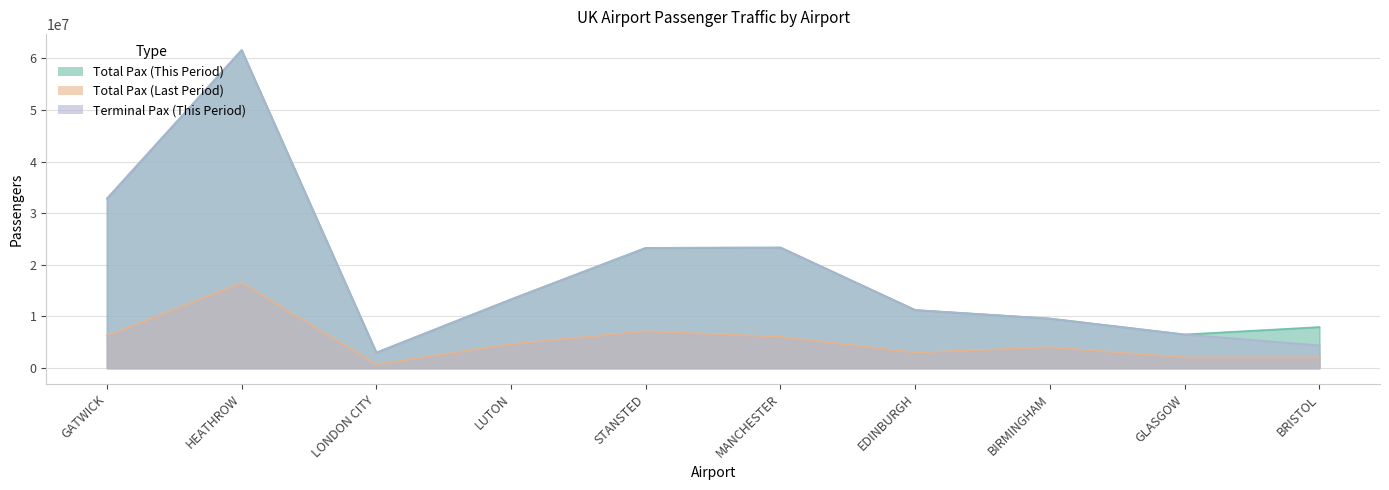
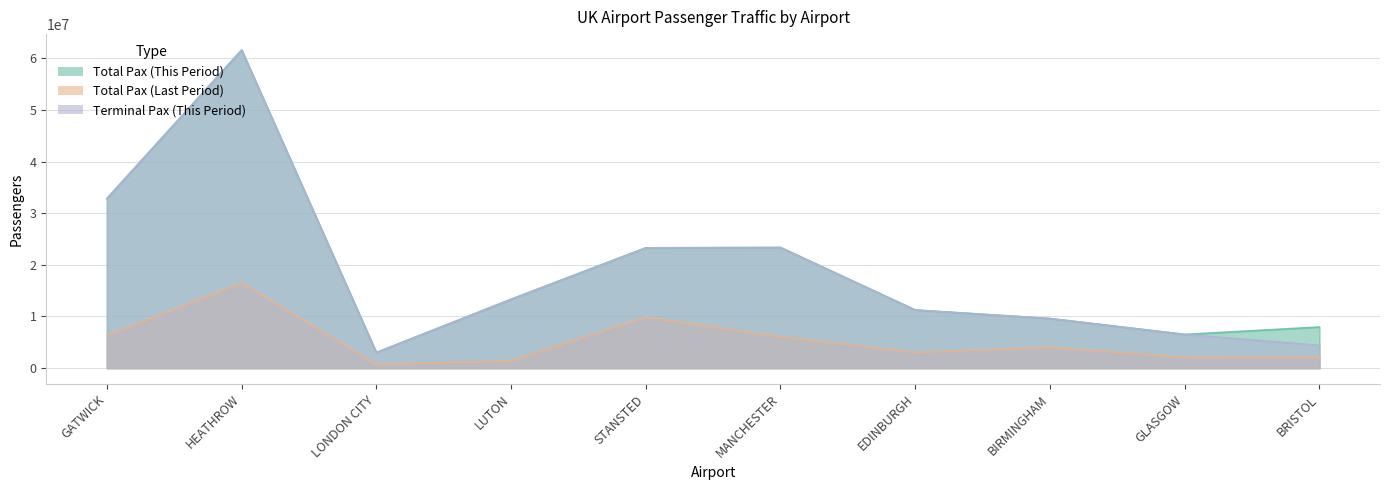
  {
    "Total Pax (This Period)": {
      "BRISTOL": 8000000
    },
    "Total Pax (Last Period)": {
      "GATWICK": 6000000,
      "HEATHROW": 17000000,
      "LONDON CITY": 1000000,
-     "LUTON": 5000000,
-     "STANSTED": 7000000,
+     "LUTON": 1000000,
+     "STANSTED": 10000000,
      "MANCHESTER": 6000000,
      "EDINBURGH": 3000000,
      "BIRMINGHAM": 4000000,
      "GLASGOW": 2000000,
      "BRISTOL": 2000000
    },
    "Terminal Pax (This Period)": {
      "BRISTOL": 4000000
    }
  }
